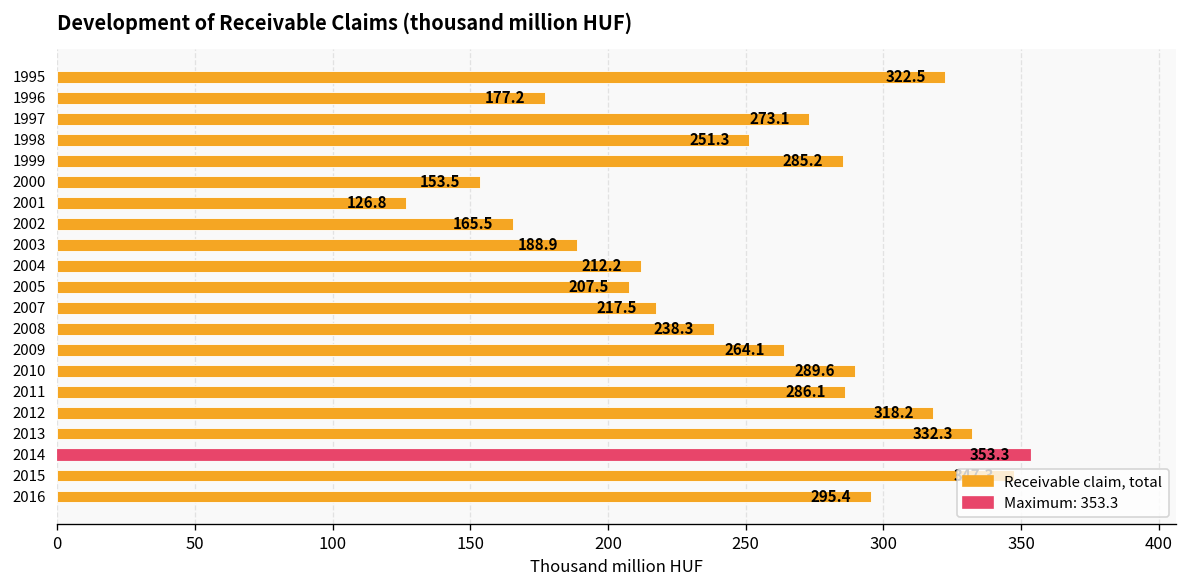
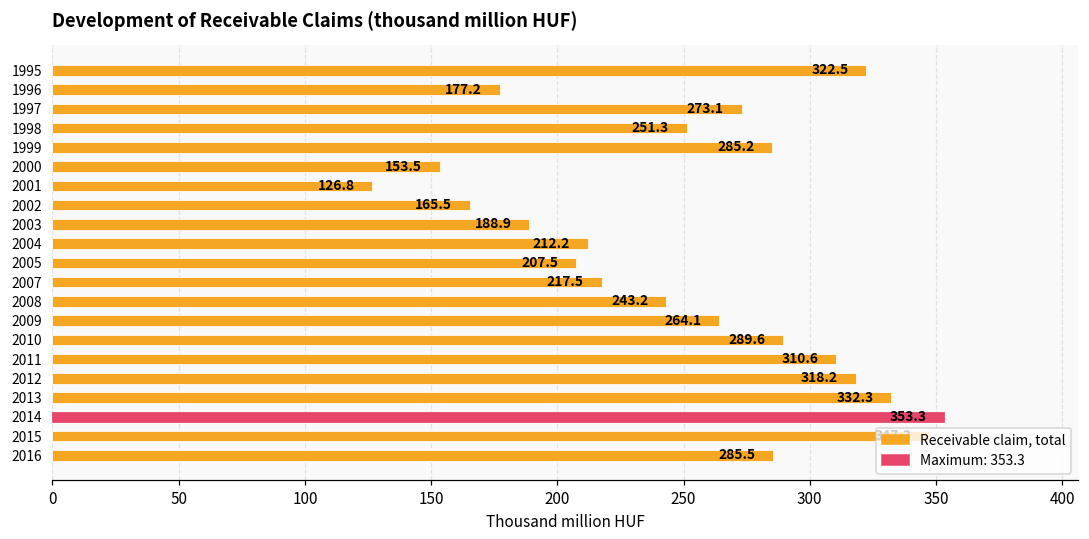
  {
    "1995": 322.5,
    "1996": 177.2,
    "1997": 273.1,
    "1998": 251.3,
    "1999": 285.2,
    "2000": 153.5,
    "2001": 126.8,
    "2002": 165.5,
    "2003": 188.9,
    "2004": 212.2,
    "2005": 207.5,
    "2007": 217.5,
-   "2008": 238.3,
+   "2008": 243.2,
    "2009": 264.1,
    "2010": 289.6,
-   "2011": 286.1,
+   "2011": 310.6,
    "2012": 318.2,
    "2013": 332.3,
    "2014": 353.3,
-   "2016": 295.4
+   "2016": 285.5
  }
